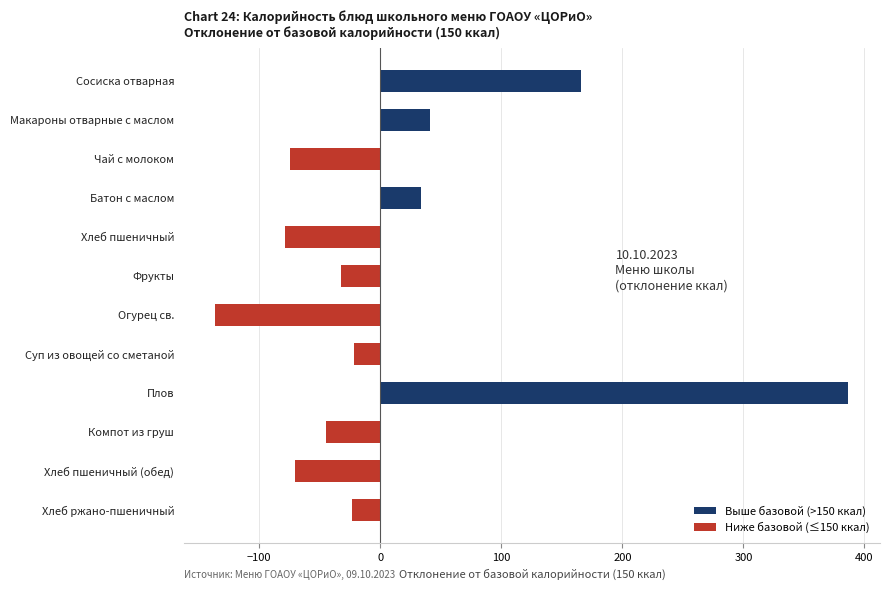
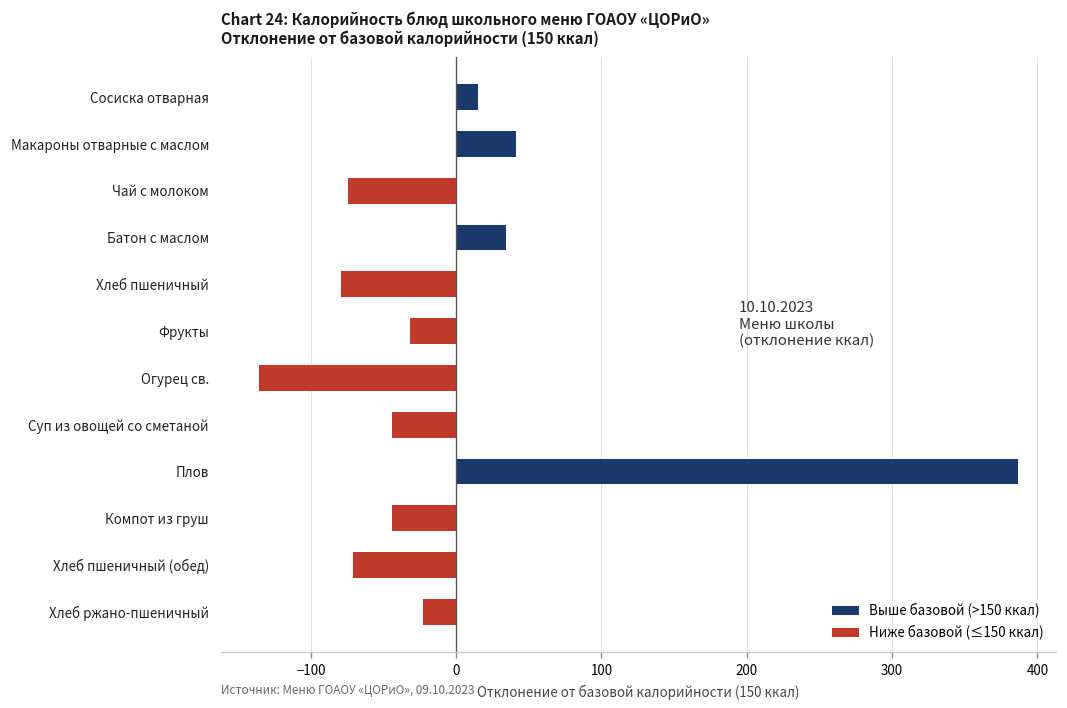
  {
-   "Сосиска отварная": 166,
+   "Сосиска отварная": 15,
    "Макароны отварные с маслом": 41,
    "Чай с молоком": -75,
    "Батон с маслом": 34,
    "Хлеб пшеничный": -79,
    "Фрукты": -32,
    "Огурец св.": -136,
-   "Суп из овощей со сметаной": -21,
+   "Суп из овощей со сметаной": -44,
    "Плов": 387,
    "Компот из груш": -44,
    "Хлеб пшеничный (обед)": -71,
    "Хлеб ржано-пшеничный": -23
  }
